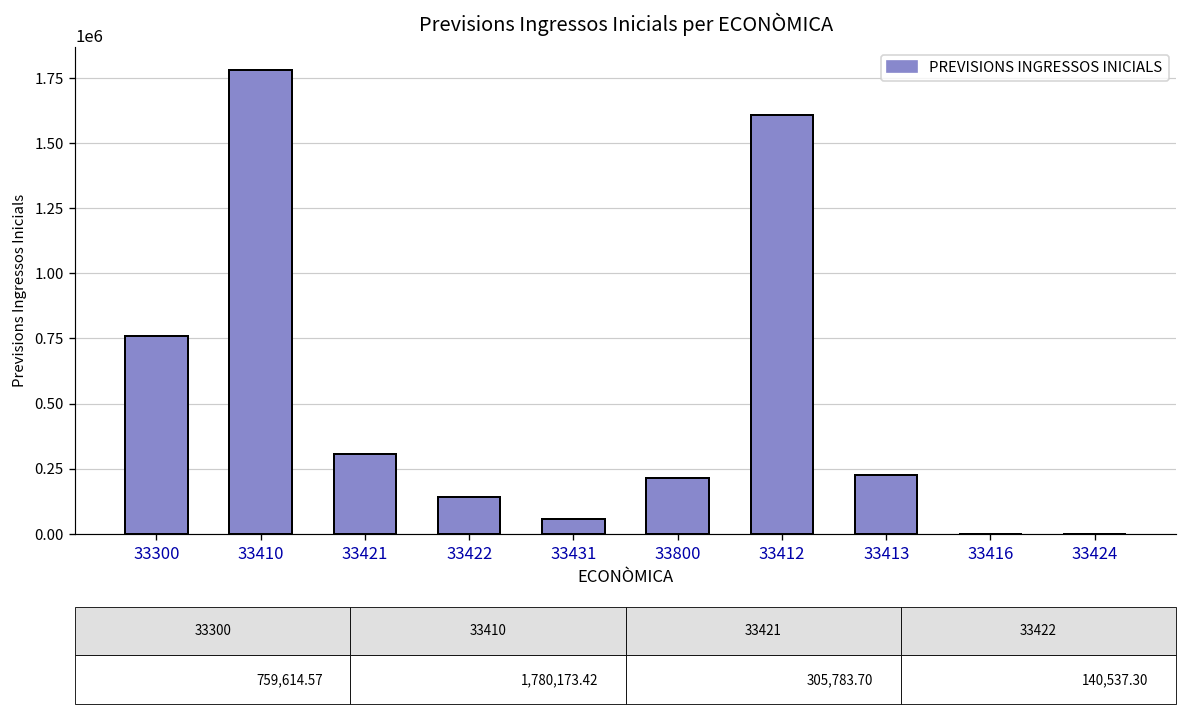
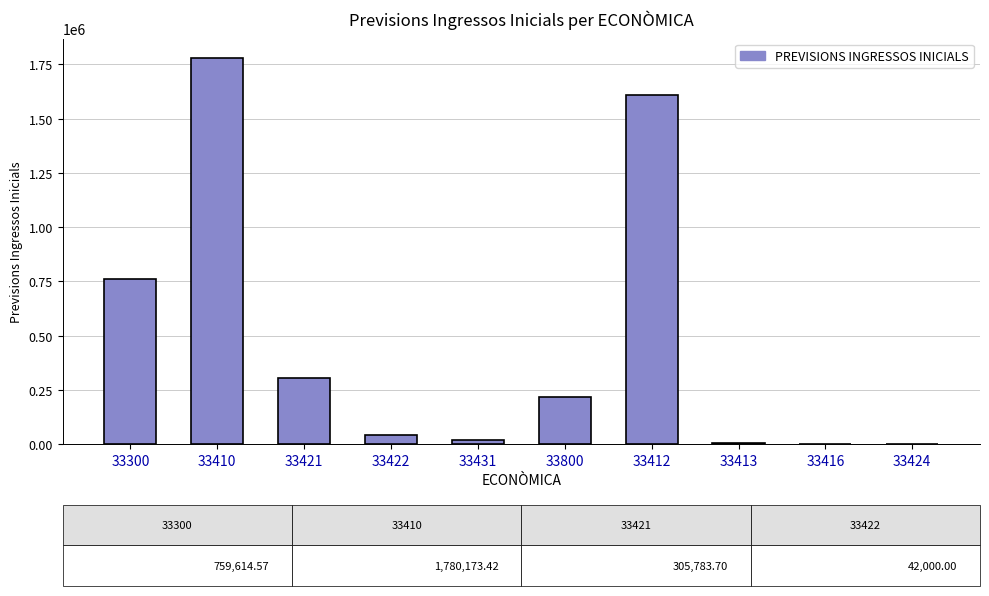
  {
-   "33422": "140,537.30",
-   "33431": "60000",
-   "33413": "230000"
+   "33422": "42,000.00",
+   "33431": "20000",
+   "33413": "0"
  }
